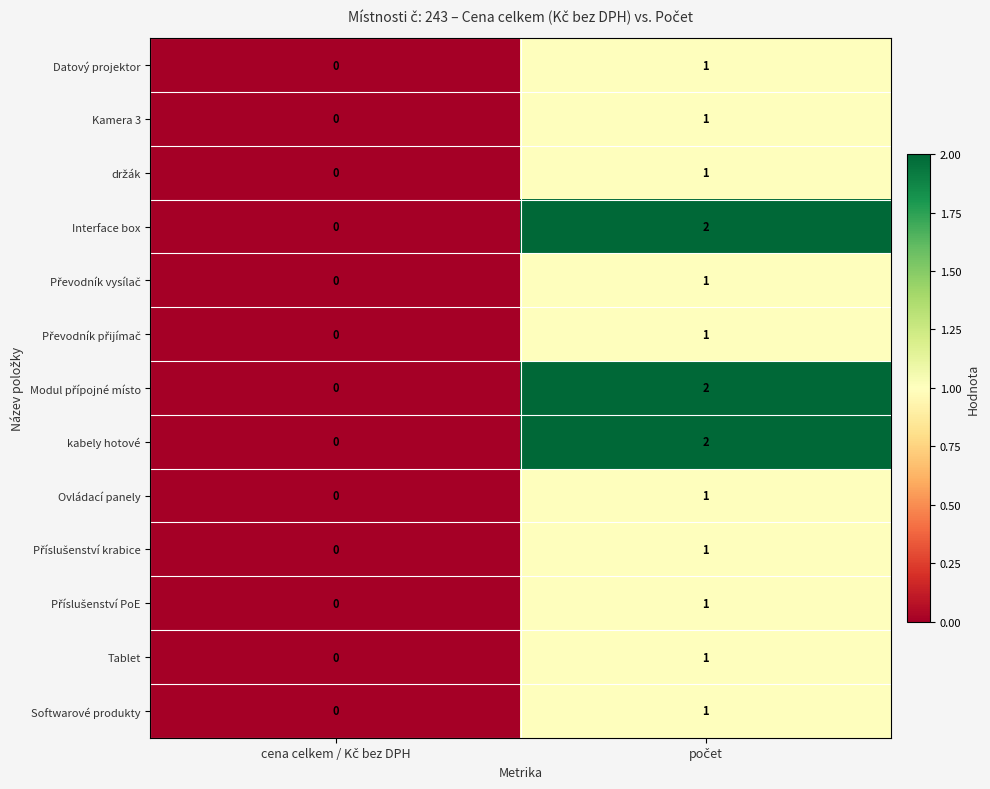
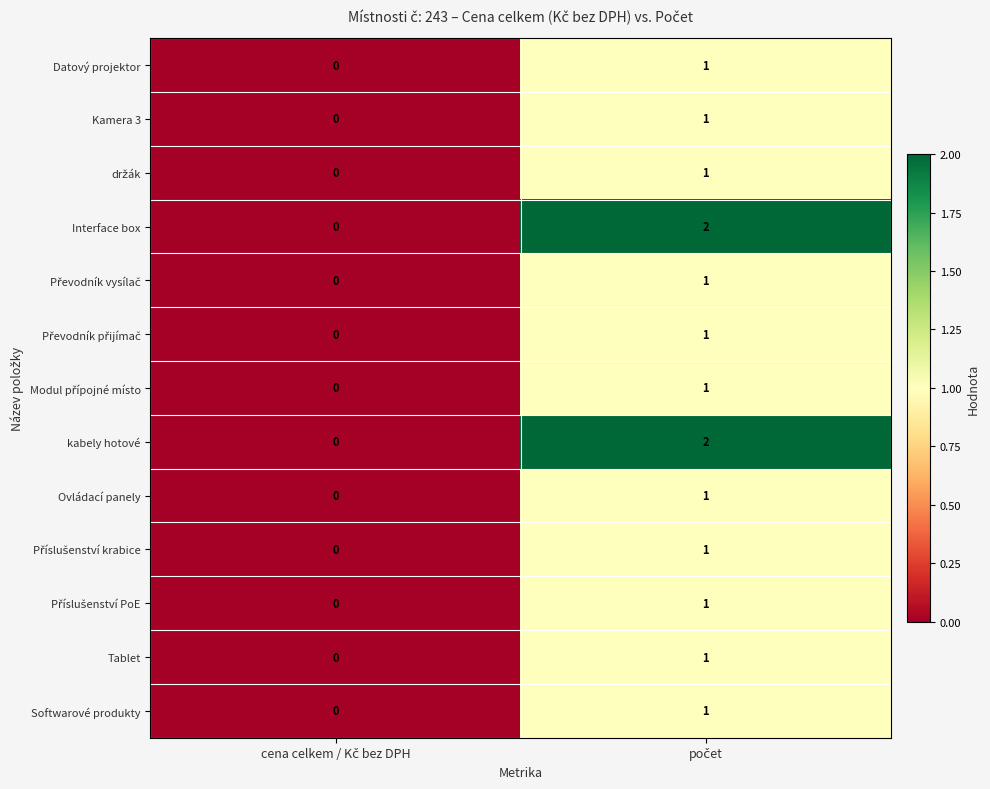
  {
    "Datový projektor": {
      "cena celkem / Kč bez DPH": 0,
      "počet": 1
    },
    "Kamera 3": {
      "cena celkem / Kč bez DPH": 0,
      "počet": 1
    },
    "držák": {
      "cena celkem / Kč bez DPH": 0,
      "počet": 1
    },
    "Interface box": {
      "cena celkem / Kč bez DPH": 0,
      "počet": 2
    },
    "Převodník vysílač": {
      "cena celkem / Kč bez DPH": 0,
      "počet": 1
    },
    "Převodník přijímač": {
      "cena celkem / Kč bez DPH": 0,
      "počet": 1
    },
    "Modul přípojné místo": {
      "cena celkem / Kč bez DPH": 0,
-     "počet": 2
+     "počet": 1
    },
    "kabely hotové": {
      "cena celkem / Kč bez DPH": 0,
      "počet": 2
    },
    "Ovládací panely": {
      "cena celkem / Kč bez DPH": 0,
      "počet": 1
    },
    "Příslušenství krabice": {
      "cena celkem / Kč bez DPH": 0,
      "počet": 1
    },
    "Příslušenství PoE": {
      "cena celkem / Kč bez DPH": 0,
      "počet": 1
    },
    "Tablet": {
      "cena celkem / Kč bez DPH": 0,
      "počet": 1
    },
    "Softwarové produkty": {
      "cena celkem / Kč bez DPH": 0,
      "počet": 1
    }
  }
